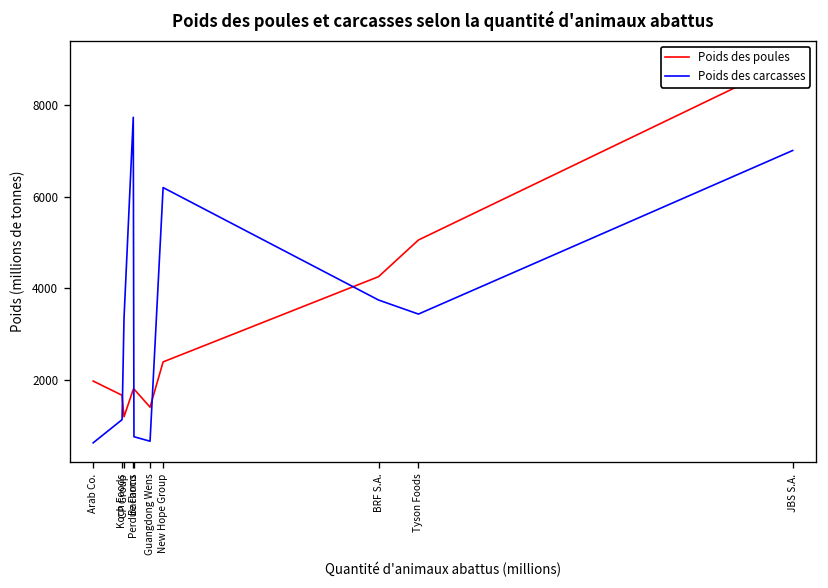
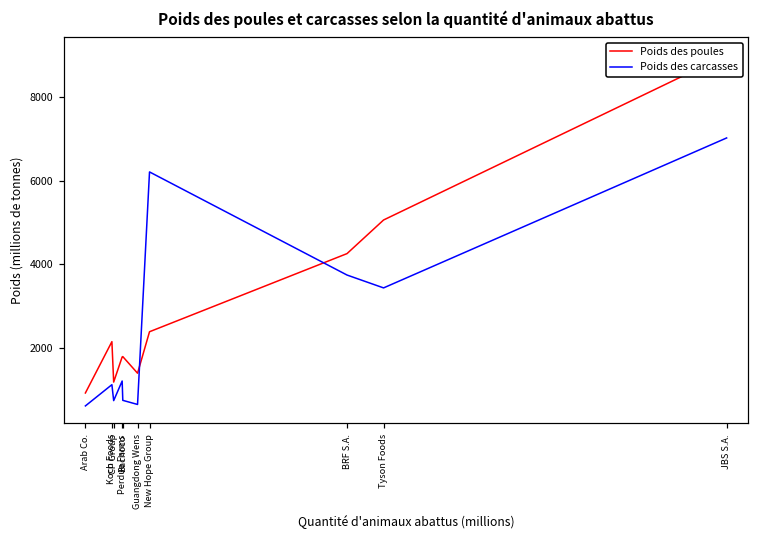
  {
    "Poids des poules": {
-     "Arab Co.": 2000,
-     "Koch Foods": 1700,
+     "Arab Co.": 900,
+     "Koch Foods": 2200,
      "CP Group": 1200,
      "Bachoco": 1800,
      "Perdue Farms": 1800,
      "Guangdong Wens": 1400,
      "New Hope Group": 2400,
      "BRF S.A.": 4300,
      "Tyson Foods": 5100
    },
    "Poids des carcasses": {
      "Arab Co.": 600,
      "Koch Foods": 1100,
-     "CP Group": 3300,
-     "Bachoco": 7700,
+     "CP Group": 800,
+     "Bachoco": 1200,
      "Perdue Farms": 800,
      "Guangdong Wens": 700,
      "New Hope Group": 6200,
      "BRF S.A.": 3700,
      "Tyson Foods": 3400,
      "JBS S.A.": 7000
    }
  }
